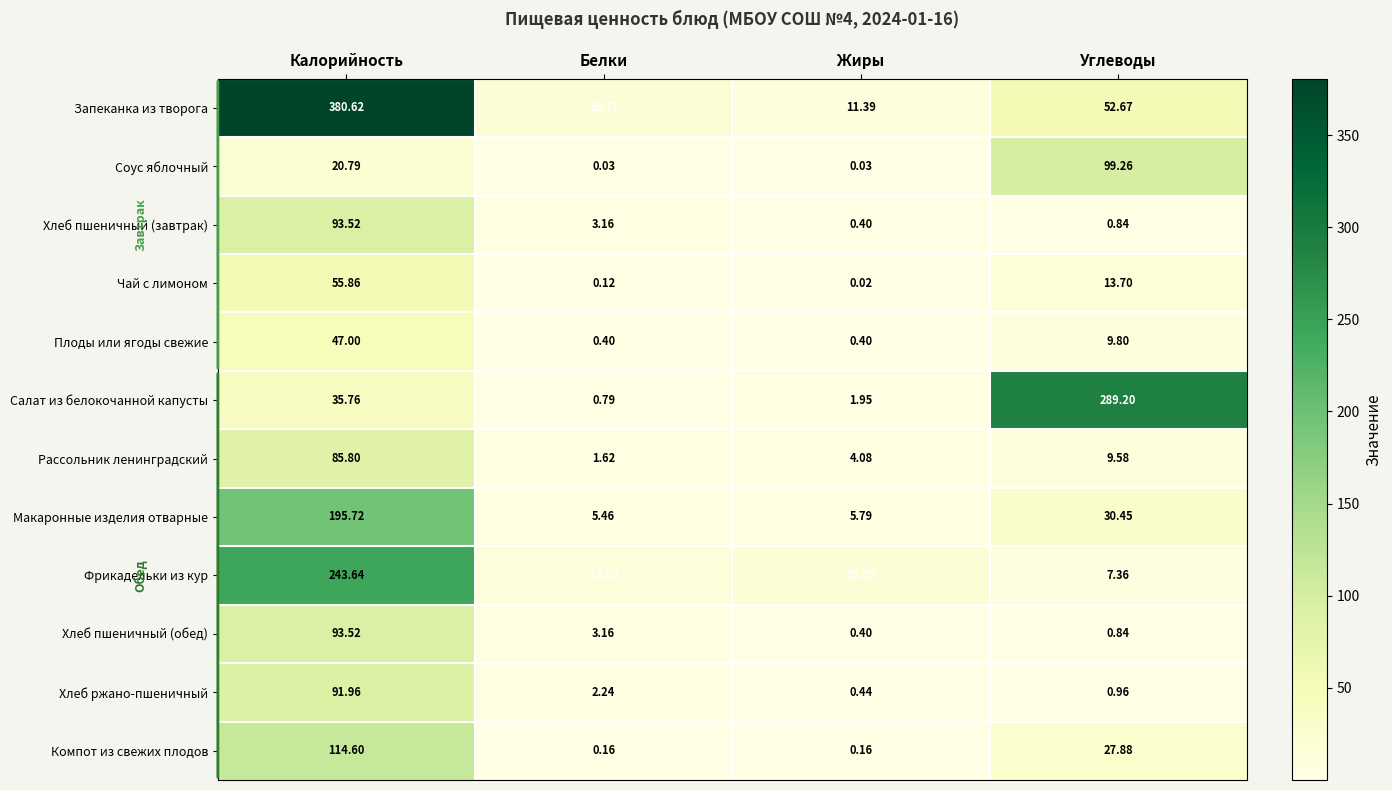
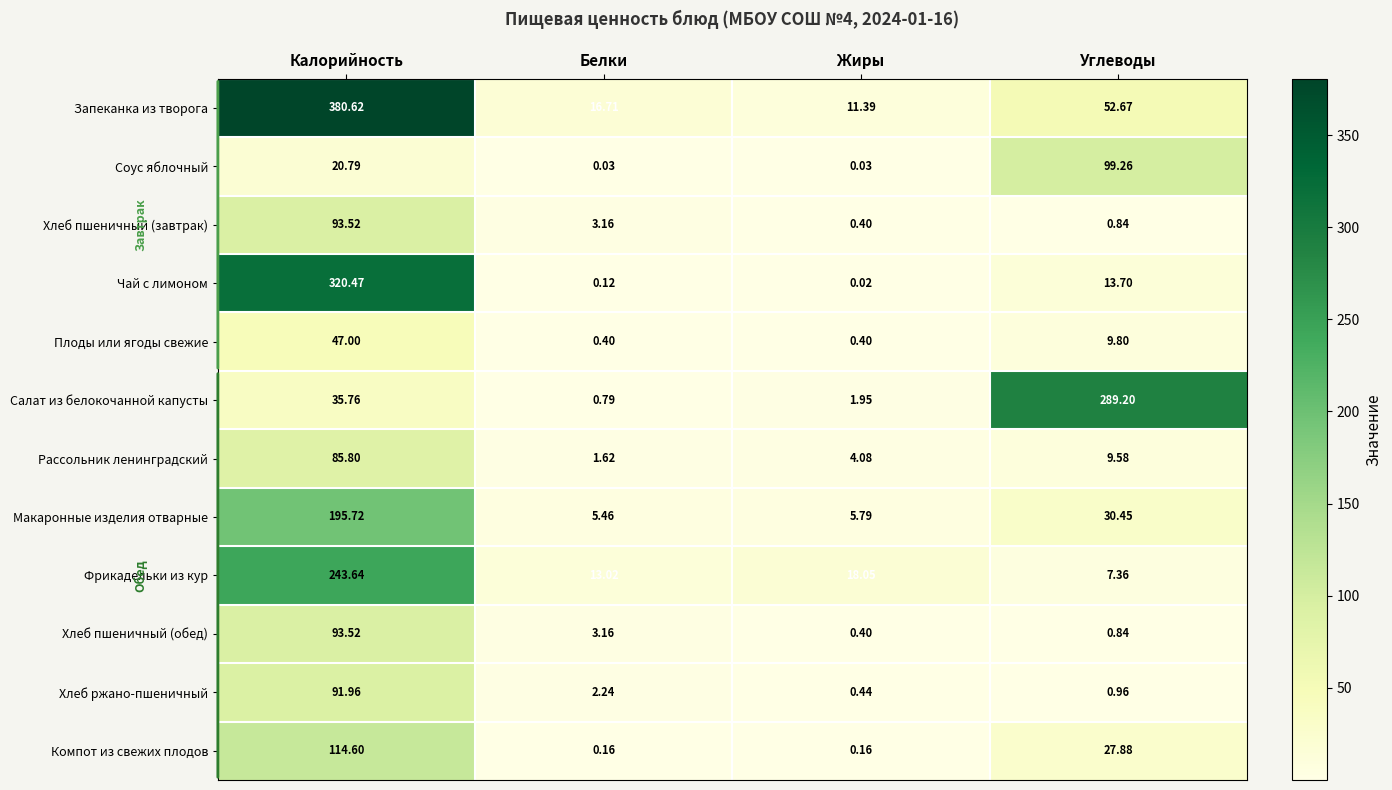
  {
    "Запеканка из творога": {
      "Калорийность": 380.62,
      "Жиры": 11.39,
      "Углеводы": 52.67
    },
    "Соус яблочный": {
      "Калорийность": 20.79,
      "Белки": 0.03,
      "Жиры": 0.03,
      "Углеводы": 99.26
    },
    "Хлеб пшеничный (завтрак)": {
      "Калорийность": 93.52,
      "Белки": 3.16,
      "Жиры": 0.40,
      "Углеводы": 0.84
    },
    "Чай с лимоном": {
-     "Калорийность": 55.86,
+     "Калорийность": 320.47,
      "Белки": 0.12,
      "Жиры": 0.02,
      "Углеводы": 13.70
    },
    "Плоды или ягоды свежие": {
      "Калорийность": 47.00,
      "Белки": 0.40,
      "Жиры": 0.40,
      "Углеводы": 9.80
    },
    "Салат из белокочанной капусты": {
      "Калорийность": 35.76,
      "Белки": 0.79,
      "Жиры": 1.95,
      "Углеводы": 289.20
    },
    "Рассольник ленинградский": {
      "Калорийность": 85.80,
      "Белки": 1.62,
      "Жиры": 4.08,
      "Углеводы": 9.58
    },
    "Макаронные изделия отварные": {
      "Калорийность": 195.72,
      "Белки": 5.46,
      "Жиры": 5.79,
      "Углеводы": 30.45
    },
    "Фрикадельки из кур": {
      "Калорийность": 243.64,
      "Углеводы": 7.36
    },
    "Хлеб пшеничный (обед)": {
      "Калорийность": 93.52,
      "Белки": 3.16,
      "Жиры": 0.40,
      "Углеводы": 0.84
    },
    "Хлеб ржано-пшеничный": {
      "Калорийность": 91.96,
      "Белки": 2.24,
      "Жиры": 0.44,
      "Углеводы": 0.96
    },
    "Компот из свежих плодов": {
      "Калорийность": 114.60,
      "Белки": 0.16,
      "Жиры": 0.16,
      "Углеводы": 27.88
    }
  }
